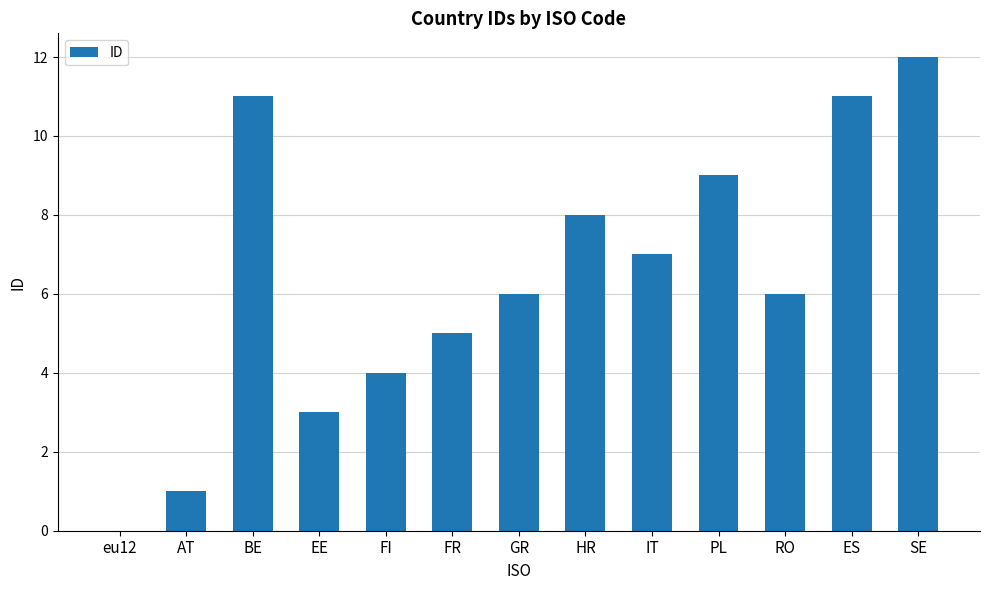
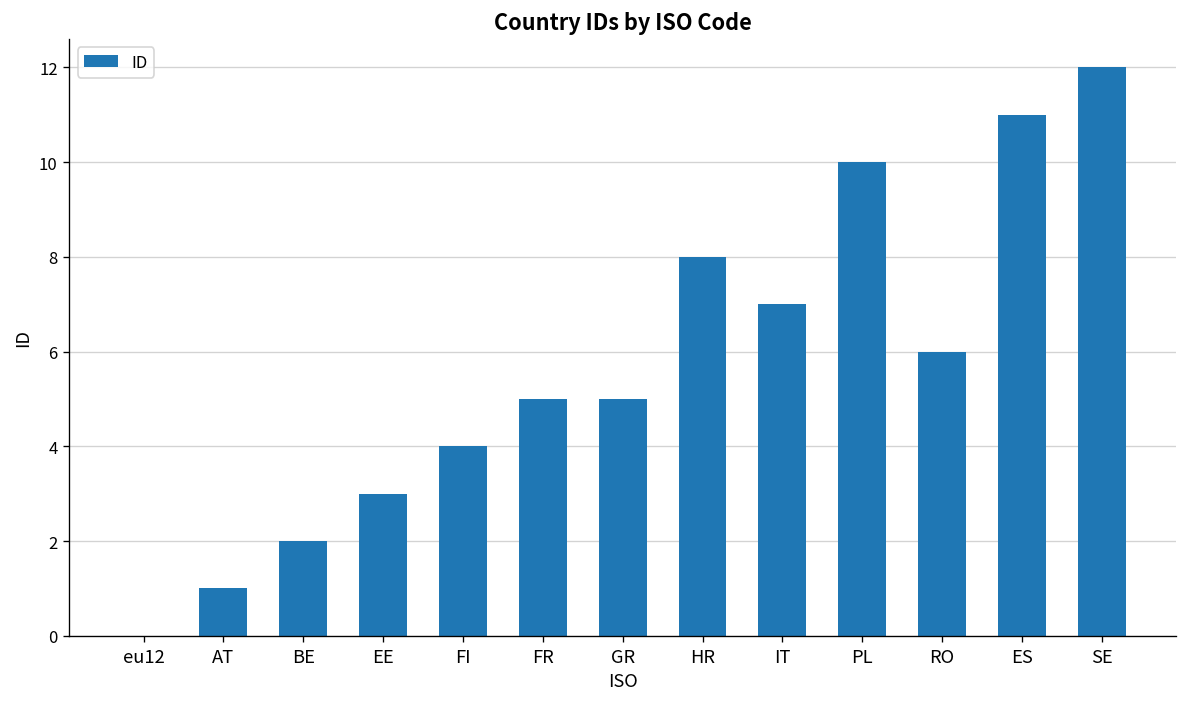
  {
    "eu12": 0,
    "AT": 1,
-   "BE": 11,
+   "BE": 2,
    "EE": 3,
    "FI": 4,
    "FR": 5,
-   "GR": 6,
+   "GR": 5,
    "HR": 8,
    "IT": 7,
-   "PL": 9,
+   "PL": 10,
    "RO": 6,
    "ES": 11,
    "SE": 12
  }
